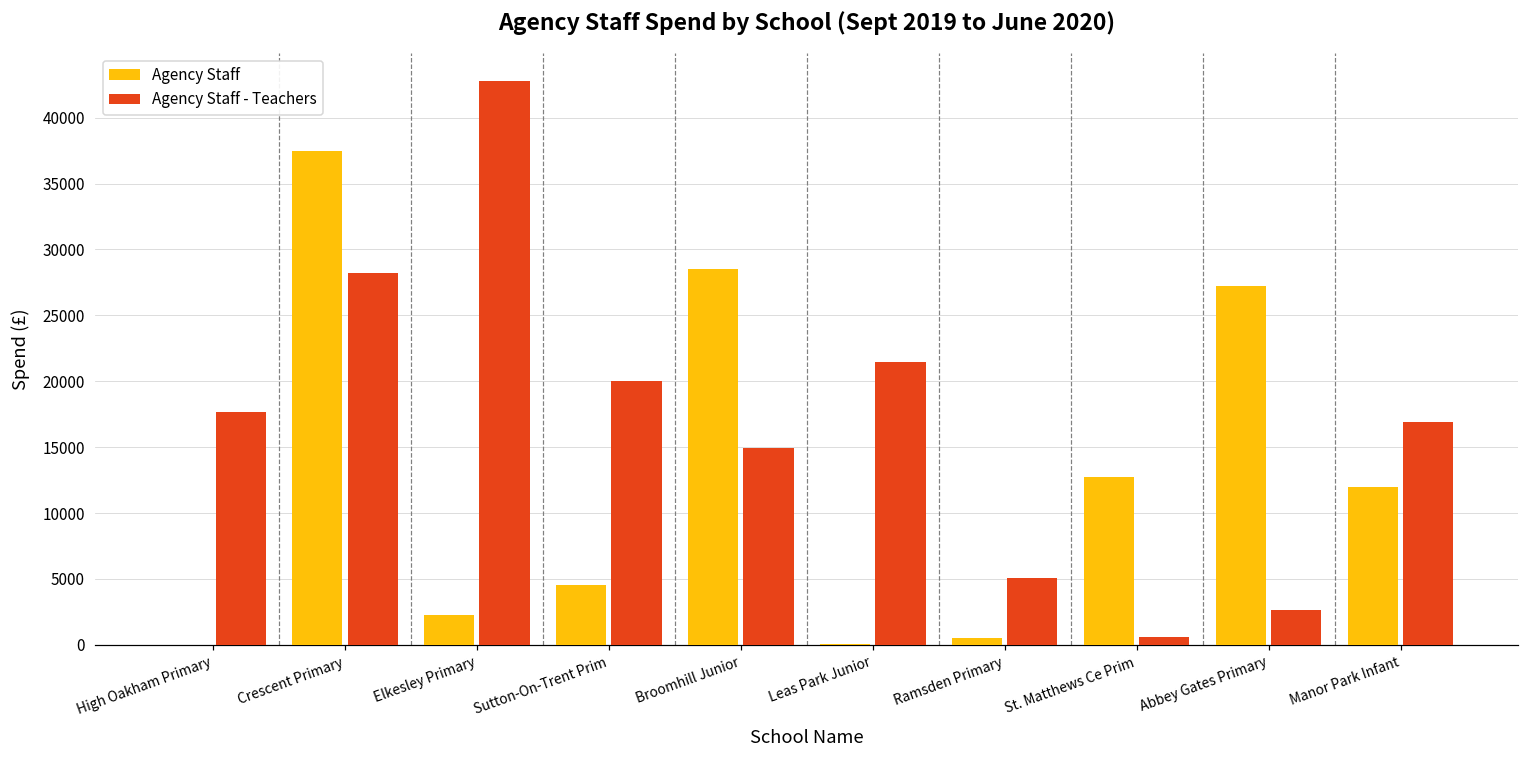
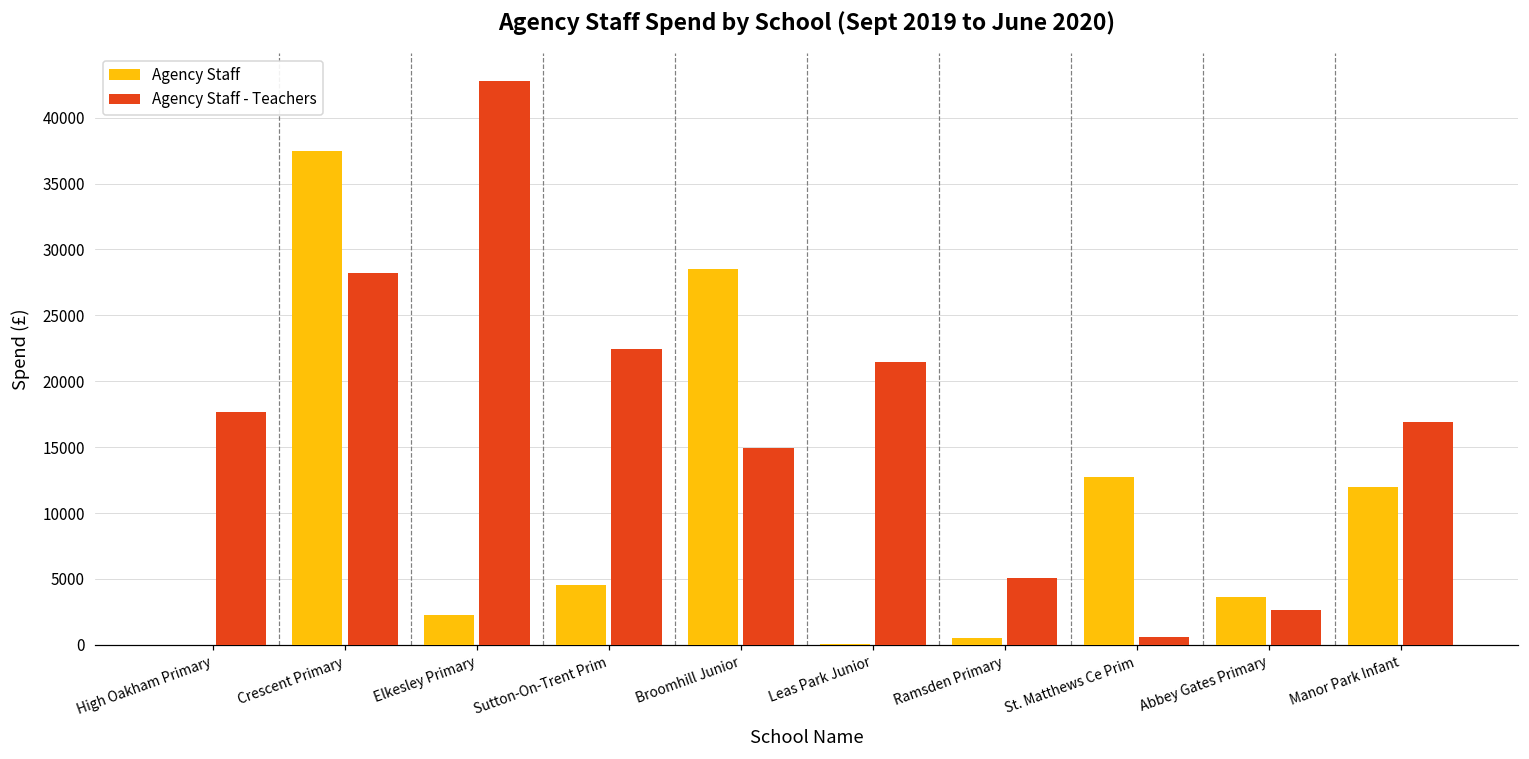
  {
    "Agency Staff": {
      "High Oakham Primary": 0,
      "Crescent Primary": 37500,
      "Elkesley Primary": 2300,
      "Sutton-On-Trent Prim": 4600,
      "Broomhill Junior": 28500,
      "Ramsden Primary": 500,
      "St. Matthews Ce Prim": 12800,
-     "Abbey Gates Primary": 27200,
+     "Abbey Gates Primary": 3600,
      "Manor Park Infant": 12000
    },
    "Agency Staff - Teachers": {
      "High Oakham Primary": 17600,
      "Crescent Primary": 28200,
      "Elkesley Primary": 42800,
-     "Sutton-On-Trent Prim": 20000,
+     "Sutton-On-Trent Prim": 22400,
      "Broomhill Junior": 14900,
      "Leas Park Junior": 21400,
      "Ramsden Primary": 5100,
      "St. Matthews Ce Prim": 600,
      "Abbey Gates Primary": 2600,
      "Manor Park Infant": 16900
    }
  }
